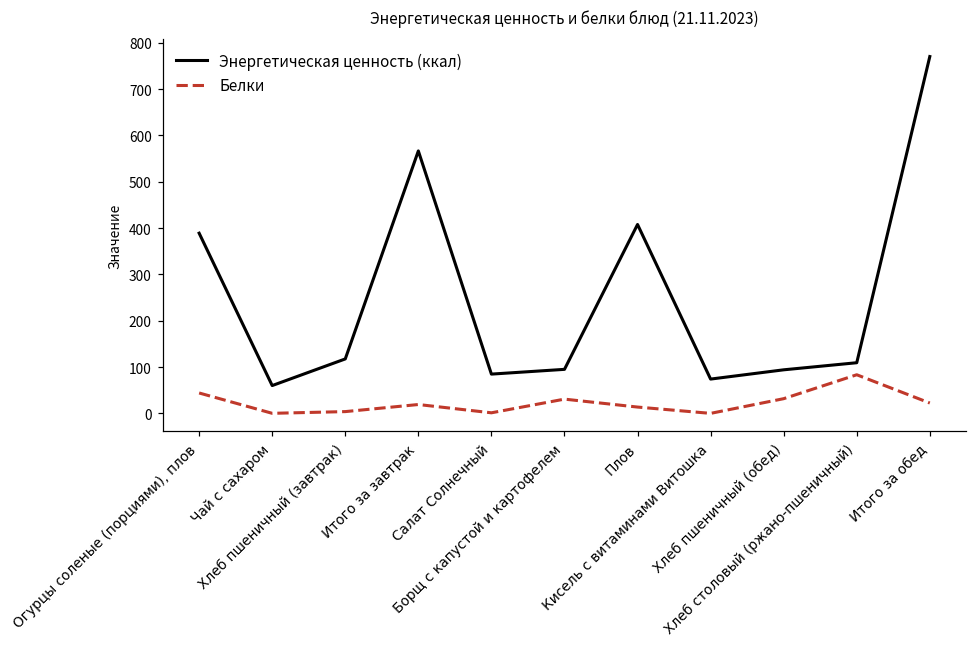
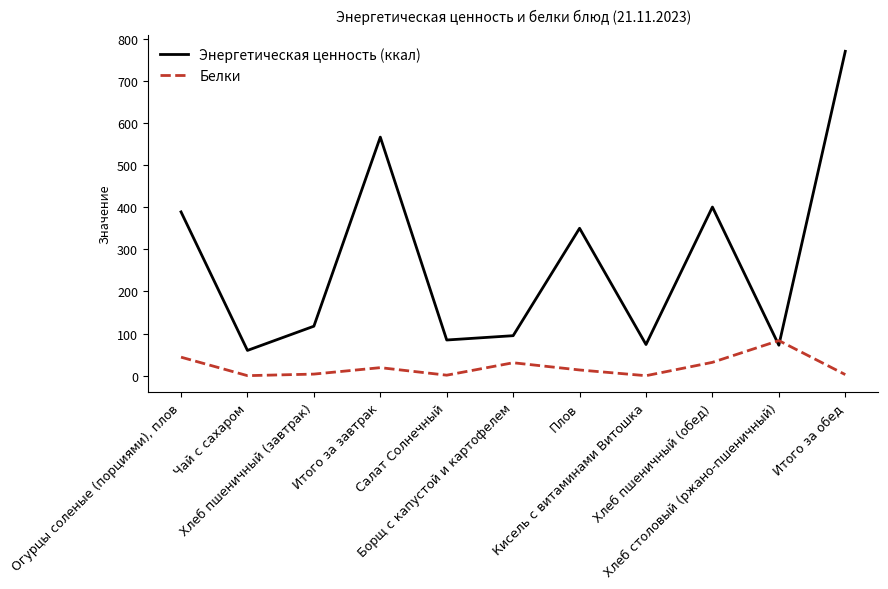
  {
    "Энергетическая ценность (ккал)": {
      "Огурцы соленые (порциями), плов": 390,
      "Чай с сахаром": 60,
      "Хлеб пшеничный (завтрак)": 120,
      "Итого за завтрак": 570,
      "Салат Солнечный": 80,
      "Борщ с капустой и картофелем": 100,
-     "Плов": 410,
+     "Плов": 350,
      "Кисель с витаминами Витошка": 70,
-     "Хлеб пшеничный (обед)": 90,
-     "Хлеб столовый (ржано-пшеничный)": 110,
+     "Хлеб пшеничный (обед)": 400,
+     "Хлеб столовый (ржано-пшеничный)": 70,
      "Итого за обед": 770
    },
    "Белки": {
      "Огурцы соленые (порциями), плов": 40,
      "Чай с сахаром": 0,
      "Хлеб пшеничный (завтрак)": 0,
      "Итого за завтрак": 20,
      "Салат Солнечный": 0,
      "Борщ с капустой и картофелем": 30,
      "Плов": 10,
      "Кисель с витаминами Витошка": 0,
      "Хлеб пшеничный (обед)": 30,
      "Хлеб столовый (ржано-пшеничный)": 80,
-     "Итого за обед": 20
+     "Итого за обед": 0
    }
  }
